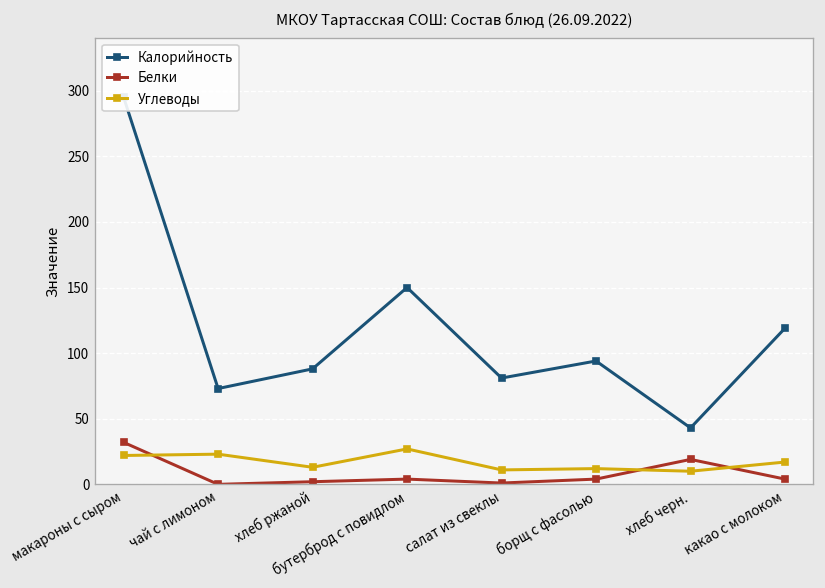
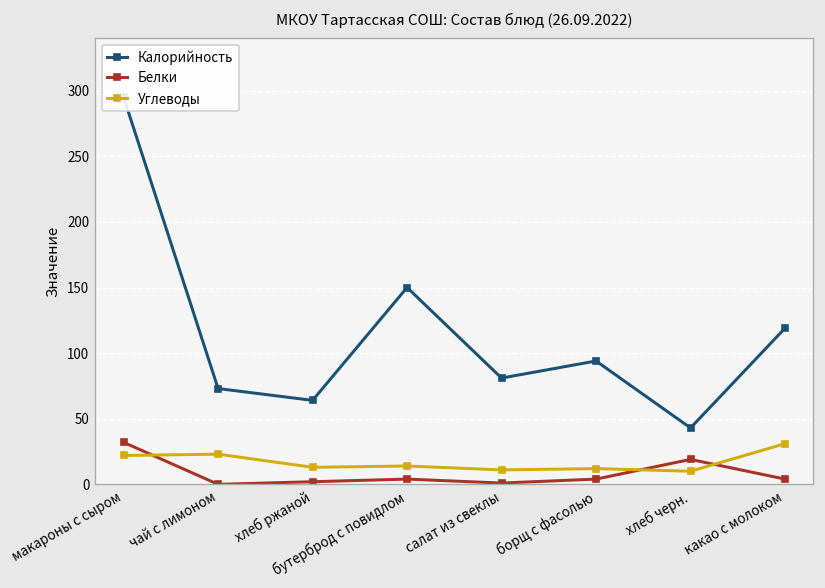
  {
    "Калорийность": {
      "чай с лимоном": 73,
-     "хлеб ржаной": 88,
+     "хлеб ржаной": 64,
      "бутерброд с повидлом": 150,
      "салат из свеклы": 81,
      "борщ с фасолью": 94,
      "хлеб черн.": 43,
      "какао с молоком": 119
    },
    "Белки": {
      "макароны с сыром": 32,
      "чай с лимоном": 0,
      "хлеб ржаной": 2,
      "бутерброд с повидлом": 4,
      "салат из свеклы": 1,
      "борщ с фасолью": 4,
      "хлеб черн.": 19,
      "какао с молоком": 4
    },
    "Углеводы": {
      "макароны с сыром": 22,
      "чай с лимоном": 23,
      "хлеб ржаной": 13,
-     "бутерброд с повидлом": 27,
+     "бутерброд с повидлом": 14,
      "салат из свеклы": 11,
      "борщ с фасолью": 12,
      "хлеб черн.": 10,
-     "какао с молоком": 17
+     "какао с молоком": 31
    }
  }
